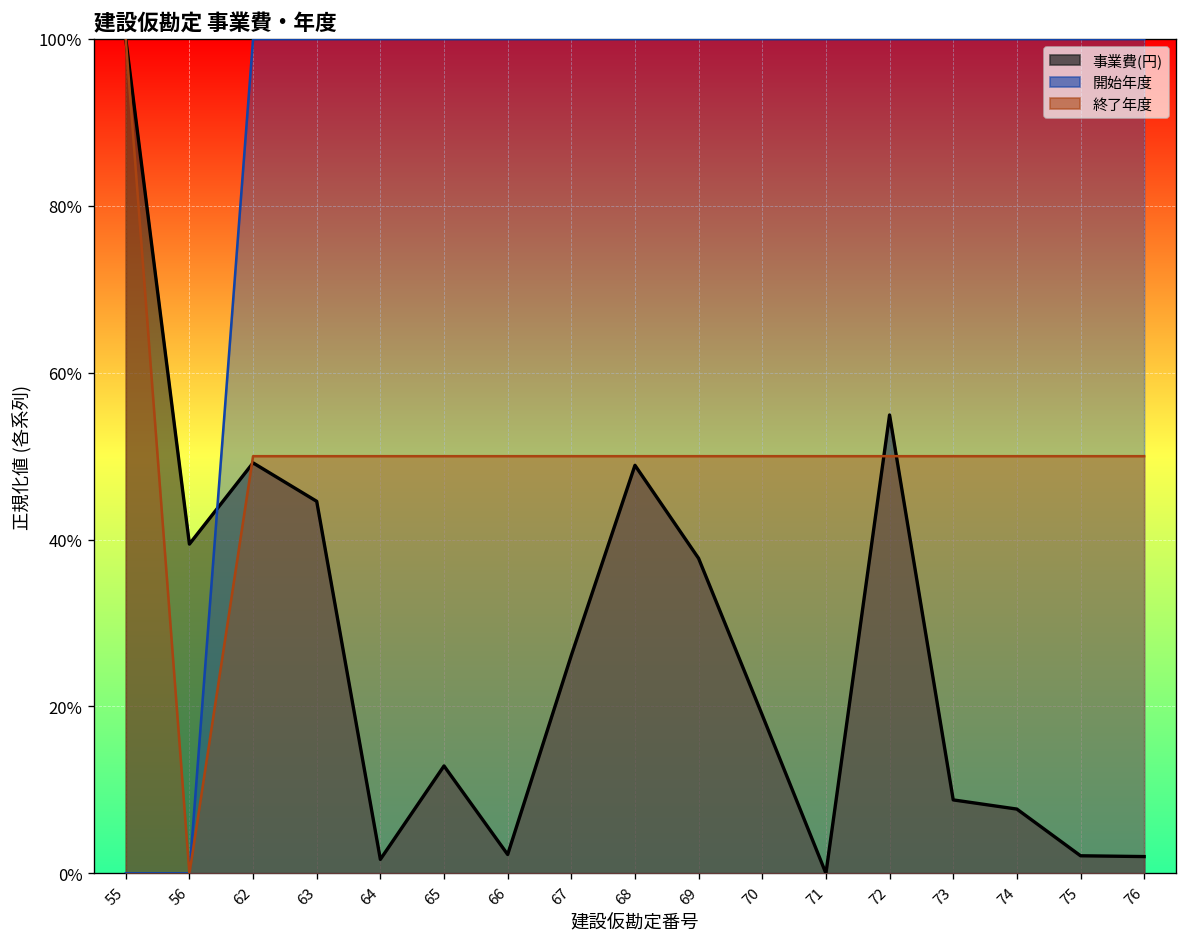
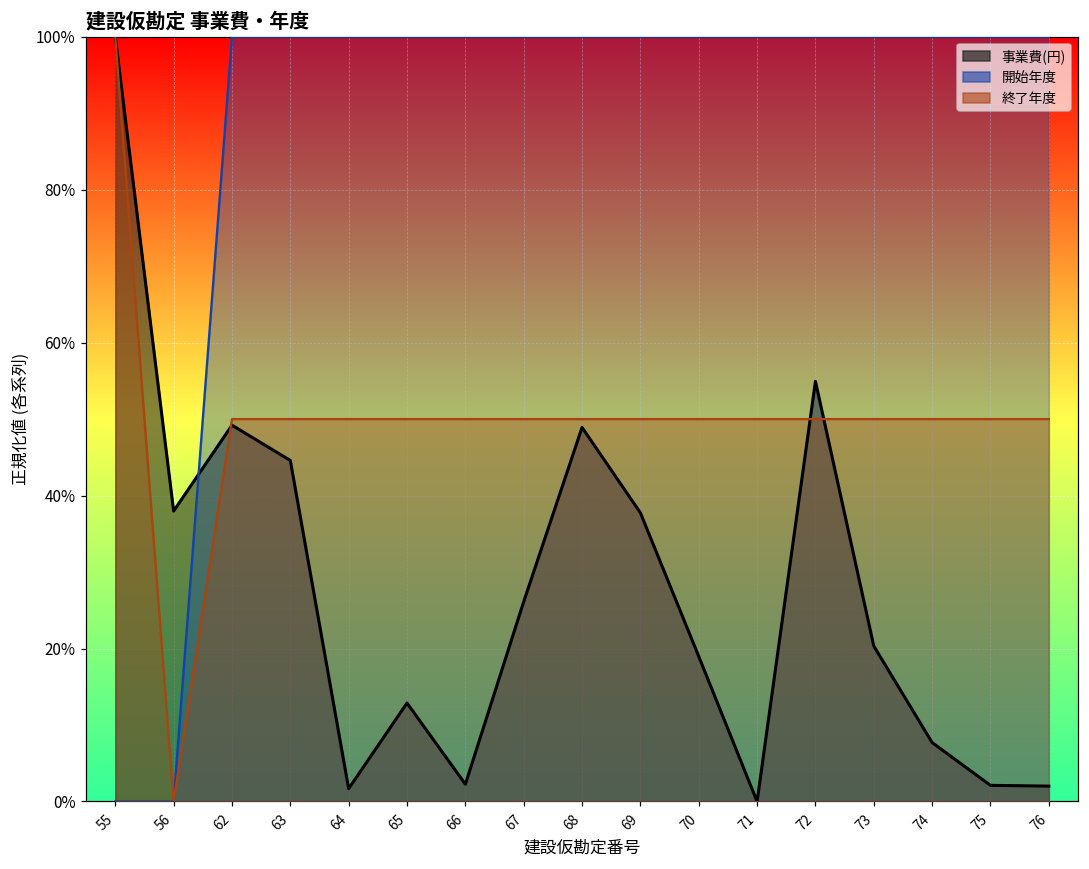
  {
    "事業費(円)": {
-     "56": "39%",
+     "56": "38%",
      "62": "49%",
      "63": "45%",
      "64": "2%",
      "65": "13%",
      "66": "2%",
      "67": "26%",
      "68": "49%",
      "69": "38%",
      "70": "19%",
      "71": "0%",
      "72": "55%",
-     "73": "9%",
+     "73": "20%",
      "74": "8%",
      "75": "2%",
      "76": "2%"
    },
    "開始年度": {
      "55": "0%",
      "62": "100%",
      "63": "100%",
      "64": "100%",
      "65": "100%",
      "66": "100%",
      "67": "100%",
      "68": "100%",
      "69": "100%",
      "70": "100%",
      "71": "100%",
      "72": "100%",
      "73": "100%",
      "74": "100%",
      "75": "100%",
      "76": "100%"
    },
    "終了年度": {
      "62": "50%",
      "63": "50%",
      "64": "50%",
      "65": "50%",
      "66": "50%",
      "67": "50%",
      "68": "50%",
      "69": "50%",
      "70": "50%",
      "71": "50%",
      "72": "50%",
      "73": "50%",
      "74": "50%",
      "75": "50%",
      "76": "50%"
    }
  }
